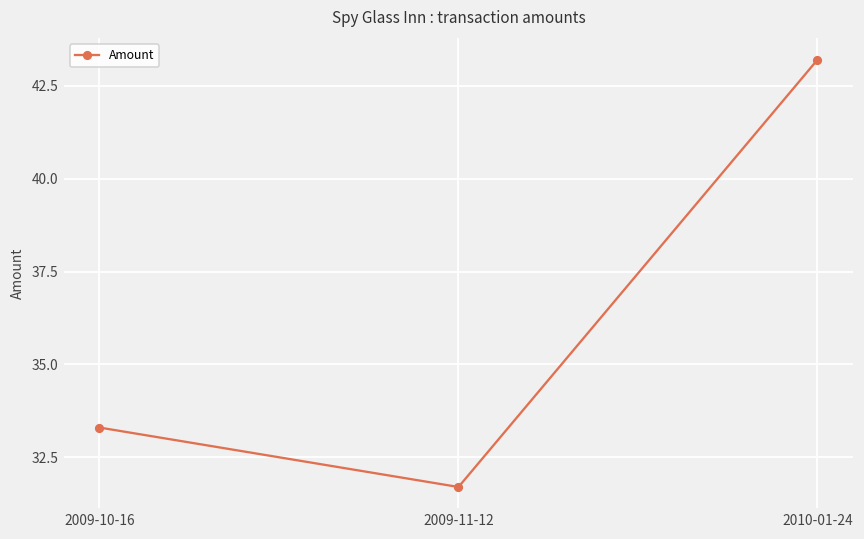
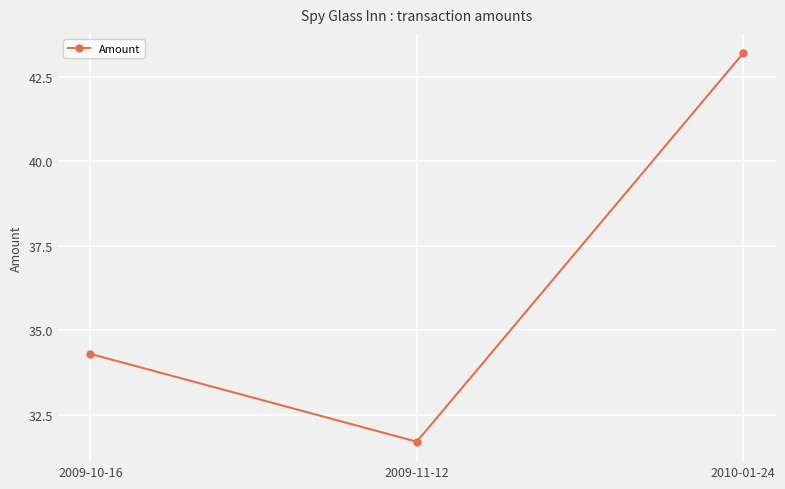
  {
-   "2009-10-16": 33.3,
+   "2009-10-16": 34.3,
    "2009-11-12": 31.7,
    "2010-01-24": 43.2
  }
